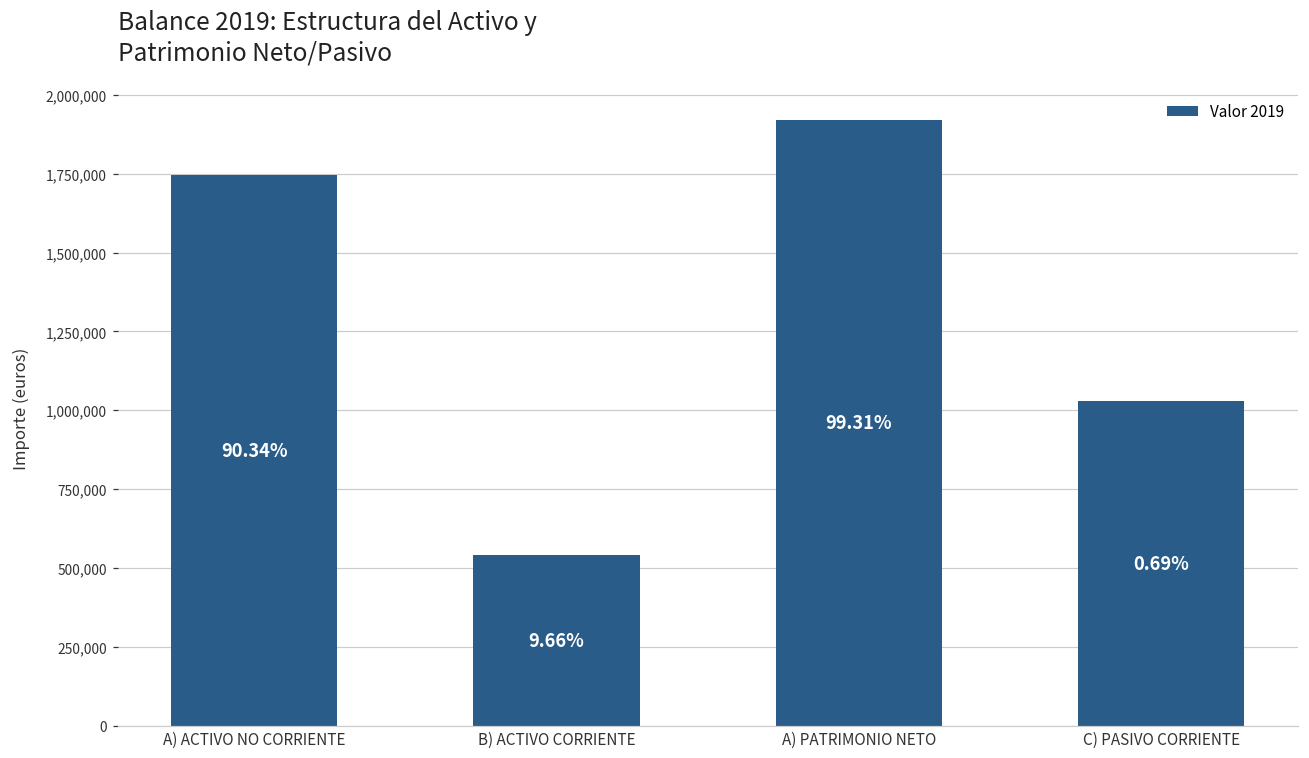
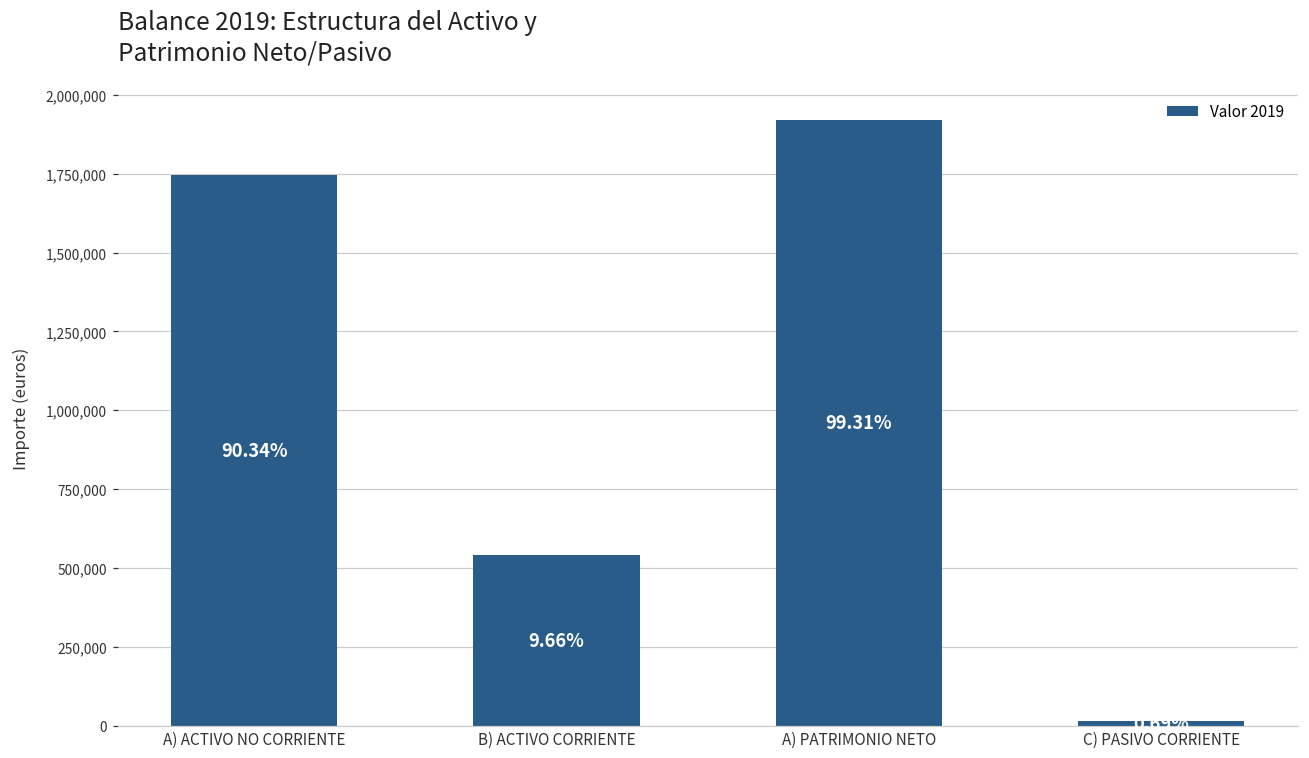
  {
-   "C) PASIVO CORRIENTE": "1,030,000"
+   "C) PASIVO CORRIENTE": "10,000"
  }
